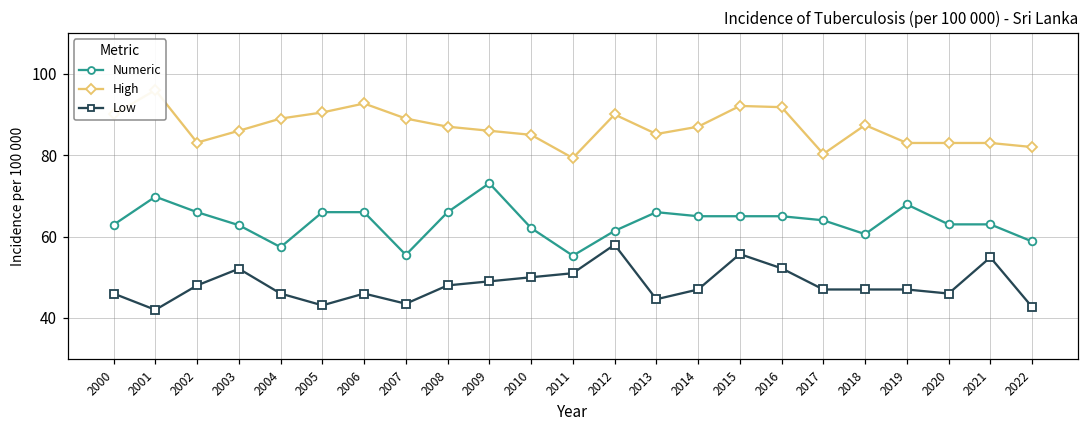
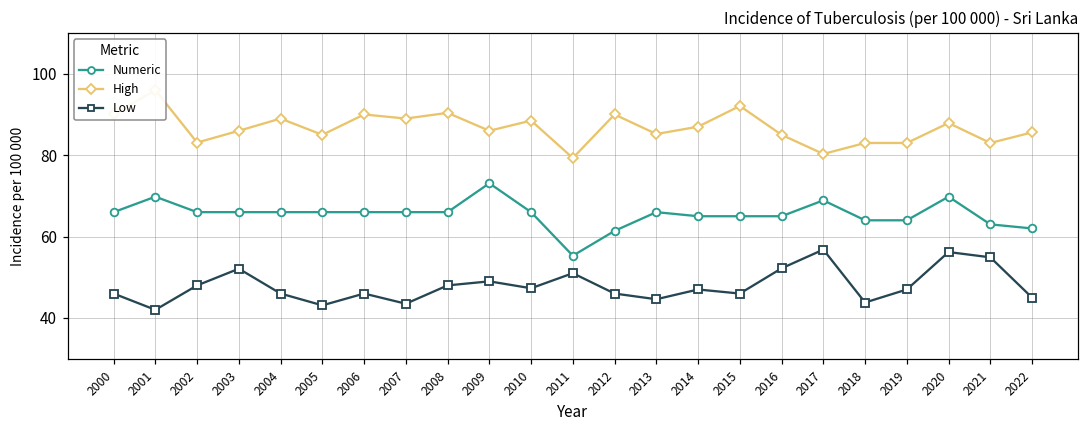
  {
    "Numeric": {
-     "2000": 63,
+     "2000": 66,
      "2001": 70,
      "2002": 66,
-     "2003": 63,
-     "2004": 57,
+     "2003": 66,
+     "2004": 66,
      "2005": 66,
      "2006": 66,
-     "2007": 56,
+     "2007": 66,
      "2008": 66,
      "2009": 73,
-     "2010": 62,
+     "2010": 66,
      "2011": 55,
      "2012": 61,
      "2013": 66,
      "2014": 65,
      "2015": 65,
      "2016": 65,
-     "2017": 64,
-     "2018": 61,
-     "2019": 68,
-     "2020": 63,
+     "2017": 69,
+     "2018": 64,
+     "2019": 64,
+     "2020": 70,
      "2021": 63,
-     "2022": 59
+     "2022": 62
    },
    "High": {
      "2002": 83,
      "2003": 86,
      "2004": 89,
-     "2005": 91,
-     "2006": 93,
+     "2005": 85,
+     "2006": 90,
      "2007": 89,
-     "2008": 87,
+     "2008": 90,
      "2009": 86,
-     "2010": 85,
+     "2010": 89,
      "2011": 79,
      "2012": 90,
      "2013": 85,
      "2014": 87,
      "2015": 92,
-     "2016": 92,
+     "2016": 85,
      "2017": 80,
-     "2018": 87,
+     "2018": 83,
      "2019": 83,
-     "2020": 83,
+     "2020": 88,
      "2021": 83,
-     "2022": 82
+     "2022": 86
    },
    "Low": {
      "2000": 46,
      "2001": 42,
      "2002": 48,
      "2003": 52,
      "2004": 46,
      "2005": 43,
      "2006": 46,
      "2007": 44,
      "2008": 48,
      "2009": 49,
-     "2010": 50,
+     "2010": 47,
      "2011": 51,
-     "2012": 58,
+     "2012": 46,
      "2013": 45,
      "2014": 47,
-     "2015": 56,
+     "2015": 46,
      "2016": 52,
-     "2017": 47,
-     "2018": 47,
+     "2017": 57,
+     "2018": 44,
      "2019": 47,
-     "2020": 46,
+     "2020": 56,
      "2021": 55,
-     "2022": 43
+     "2022": 45
    }
  }
